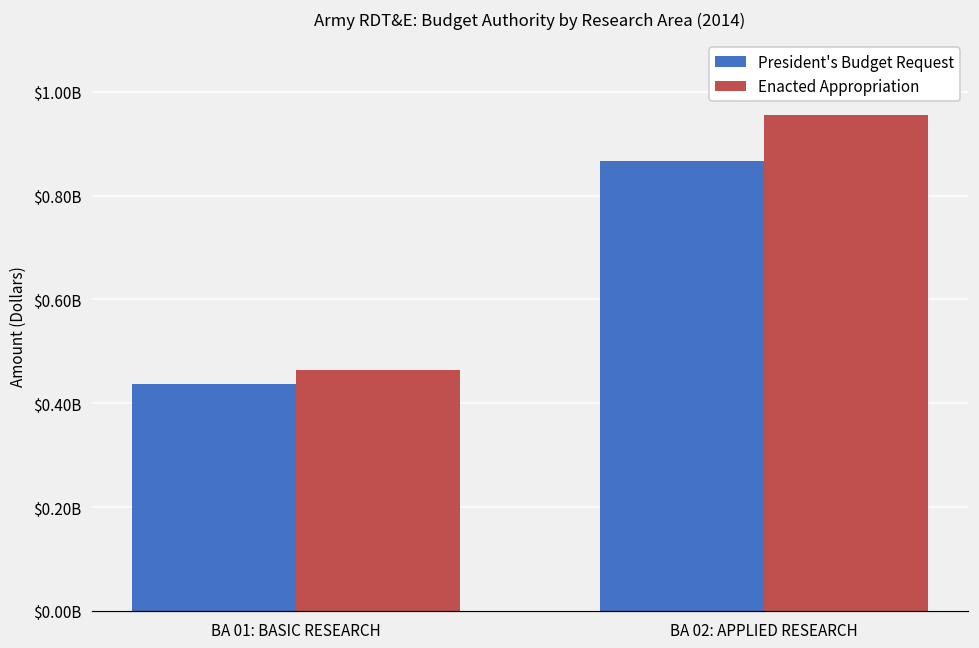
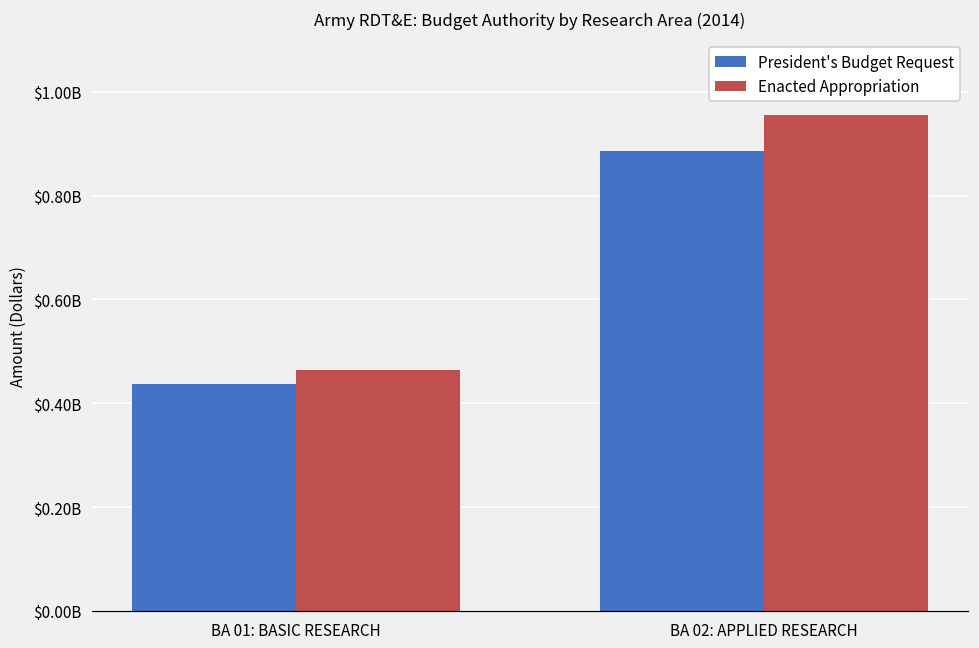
  {
    "President's Budget Request": {
      "BA 01: BASIC RESEARCH": "$440000000",
-     "BA 02: APPLIED RESEARCH": "$870000000"
+     "BA 02: APPLIED RESEARCH": "$890000000"
    },
    "Enacted Appropriation": {
      "BA 01: BASIC RESEARCH": "$460000000",
      "BA 02: APPLIED RESEARCH": "$950000000"
    }
  }
